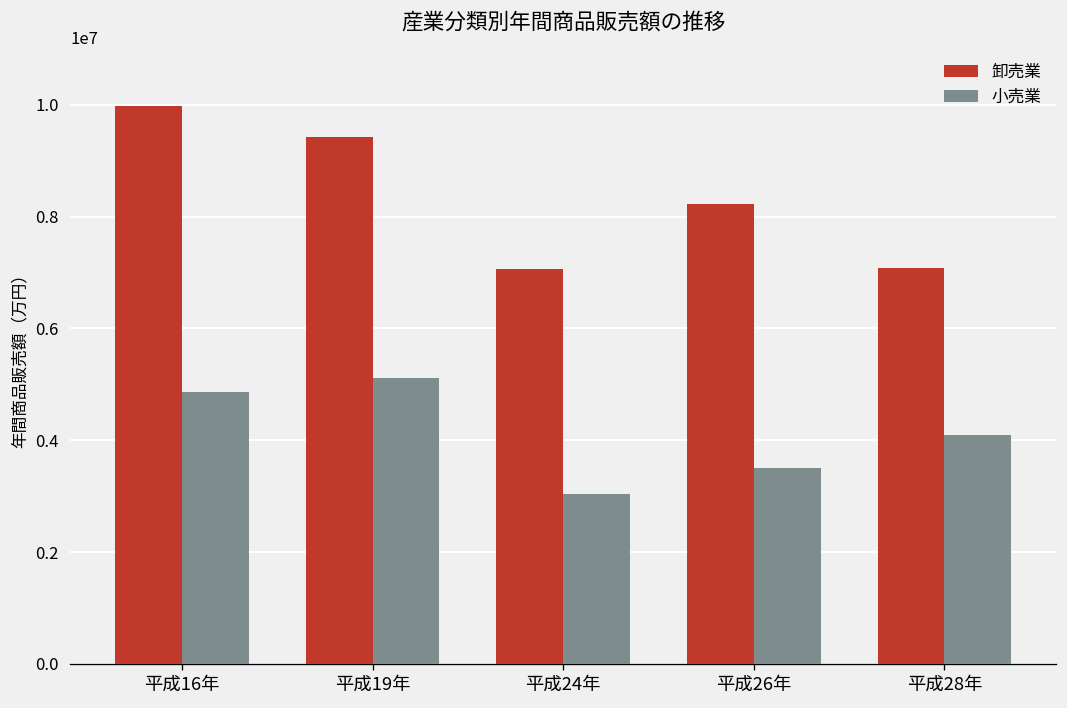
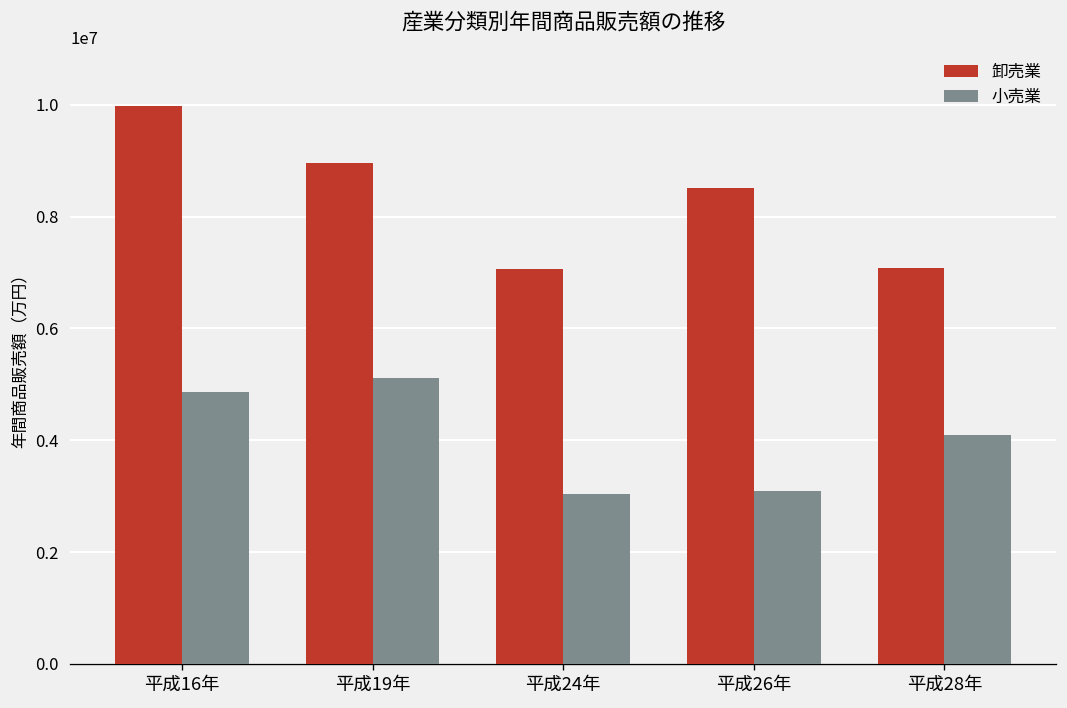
  {
    "卸売業": {
      "平成16年": 10000000,
-     "平成19年": 9400000,
+     "平成19年": 9000000,
      "平成24年": 7100000,
-     "平成26年": 8200000,
+     "平成26年": 8500000,
      "平成28年": 7100000
    },
    "小売業": {
      "平成16年": 4900000,
      "平成19年": 5100000,
      "平成24年": 3000000,
-     "平成26年": 3500000,
+     "平成26年": 3100000,
      "平成28年": 4100000
    }
  }
